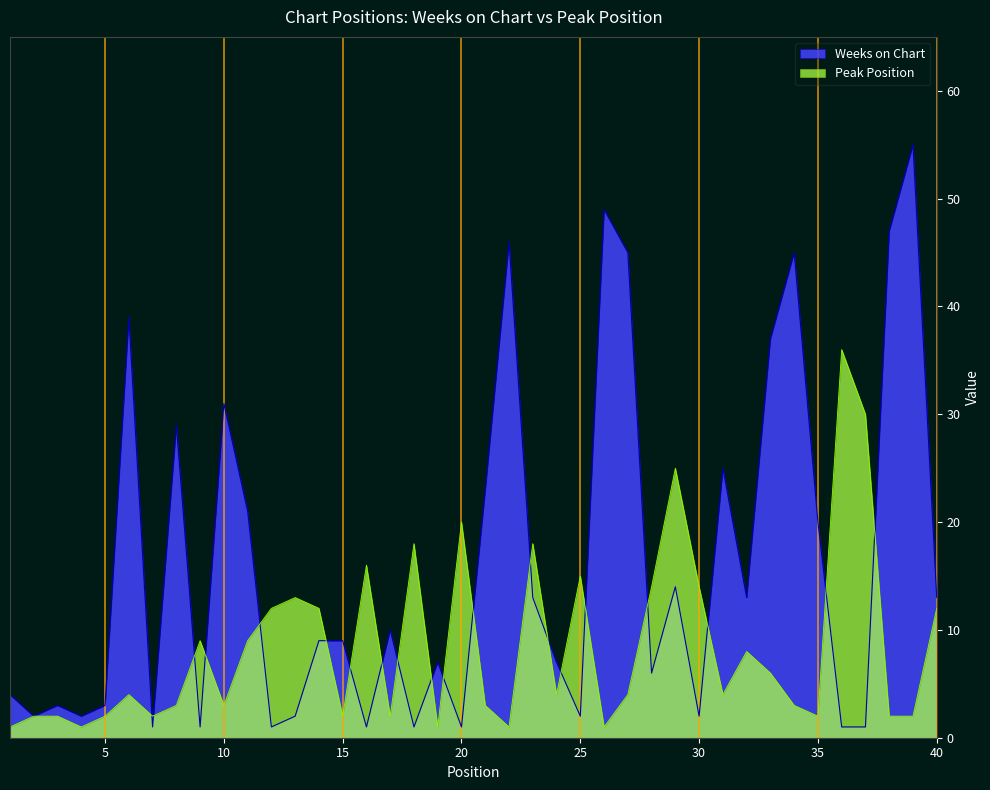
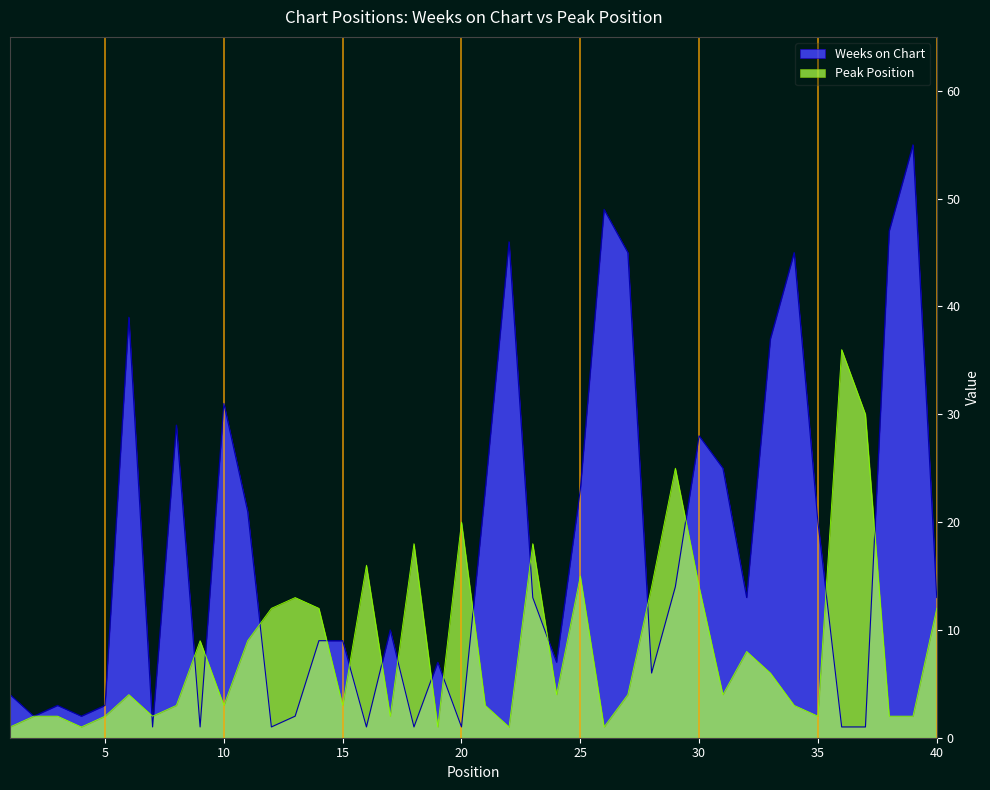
  {
    "Weeks on Chart": {
      "5": 3,
      "10": 31,
      "15": 9,
      "20": 1,
-     "25": 2,
-     "30": 2,
+     "25": 23,
+     "30": 28,
      "35": 20,
      "40": 13
    },
    "Peak Position": {
      "5": 2,
      "10": 3,
-     "15": 2,
+     "15": 3,
      "20": 20,
      "25": 15,
      "30": 14,
      "35": 2,
      "40": 12
    }
  }
